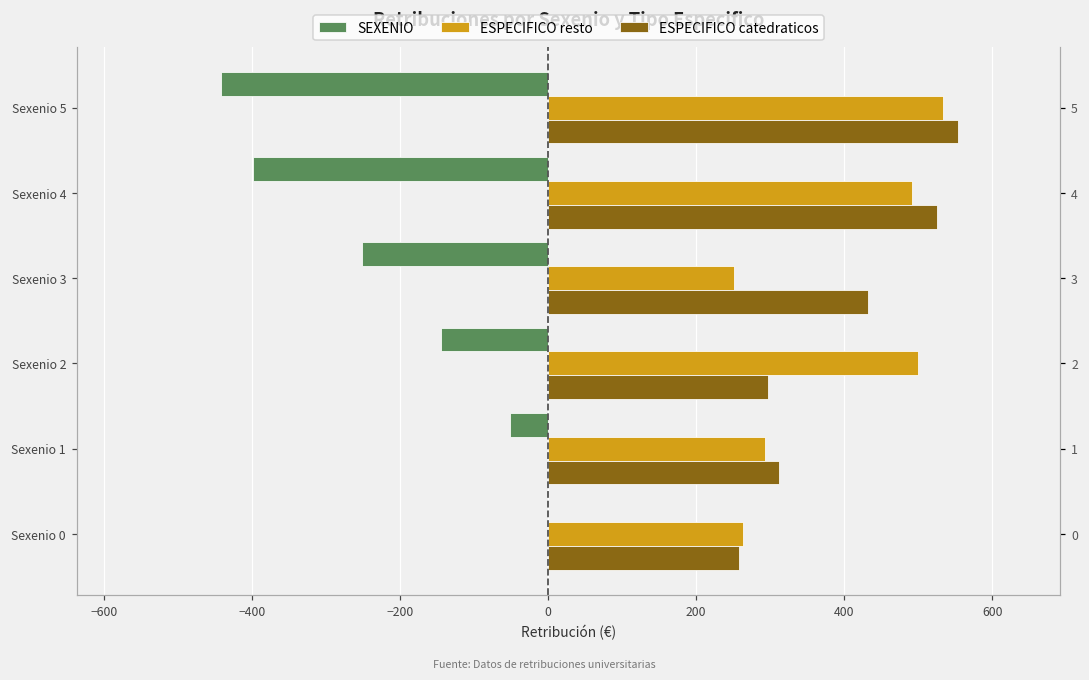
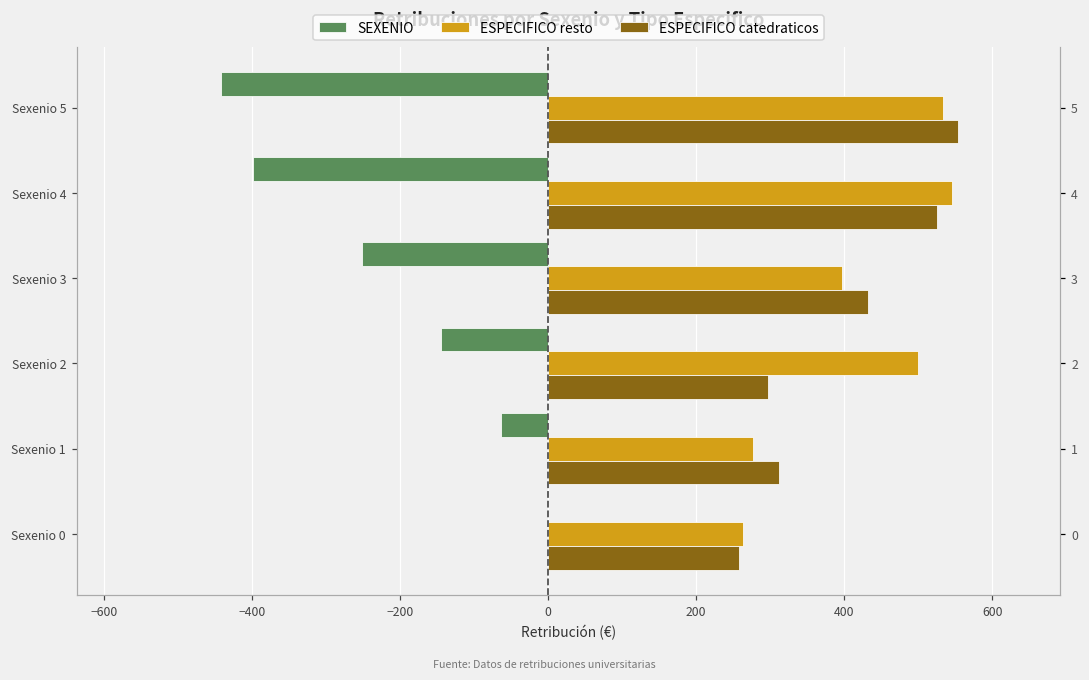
  {
    "SEXENIO": {
      "Sexenio 5": -440,
      "Sexenio 4": -400,
      "Sexenio 3": -250,
      "Sexenio 2": -140,
-     "Sexenio 1": -50,
+     "Sexenio 1": -60,
      "Sexenio 0": 0
    },
    "ESPECIFICO resto": {
      "Sexenio 5": 530,
-     "Sexenio 4": 490,
-     "Sexenio 3": 250,
+     "Sexenio 4": 550,
+     "Sexenio 3": 400,
      "Sexenio 2": 500,
-     "Sexenio 1": 290,
+     "Sexenio 1": 280,
      "Sexenio 0": 260
    },
    "ESPECIFICO catedraticos": {
      "Sexenio 5": 550,
      "Sexenio 4": 530,
      "Sexenio 3": 430,
      "Sexenio 2": 300,
      "Sexenio 1": 310,
      "Sexenio 0": 260
    }
  }
